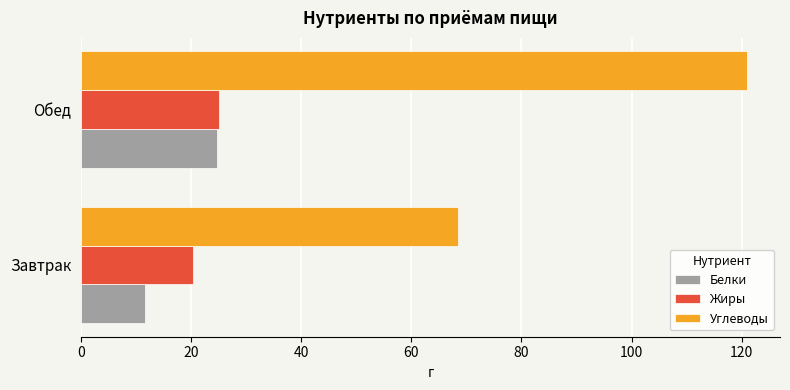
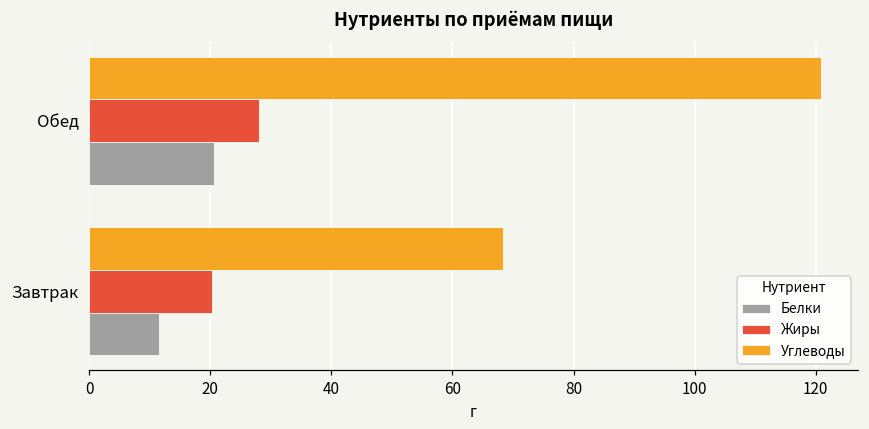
  {
    "Белки": {
-     "Обед": 25,
+     "Обед": 21,
      "Завтрак": 12
    },
    "Жиры": {
-     "Обед": 25,
+     "Обед": 28,
      "Завтрак": 20
    },
    "Углеводы": {
      "Обед": 121,
      "Завтрак": 68
    }
  }
